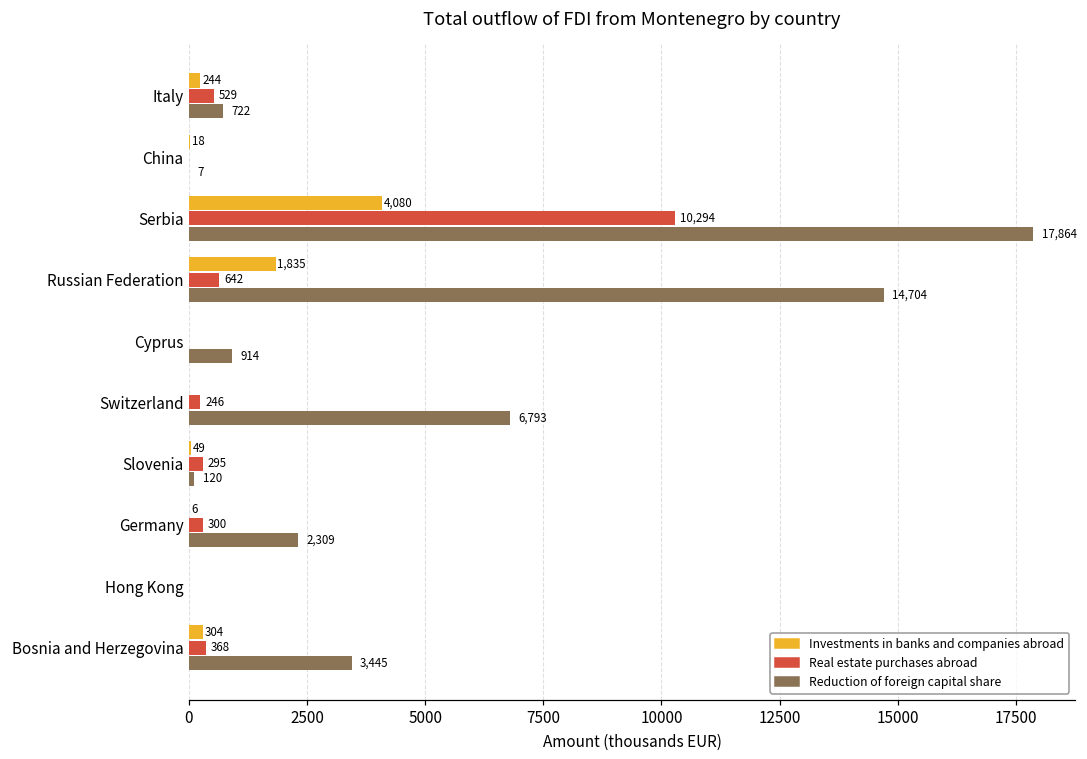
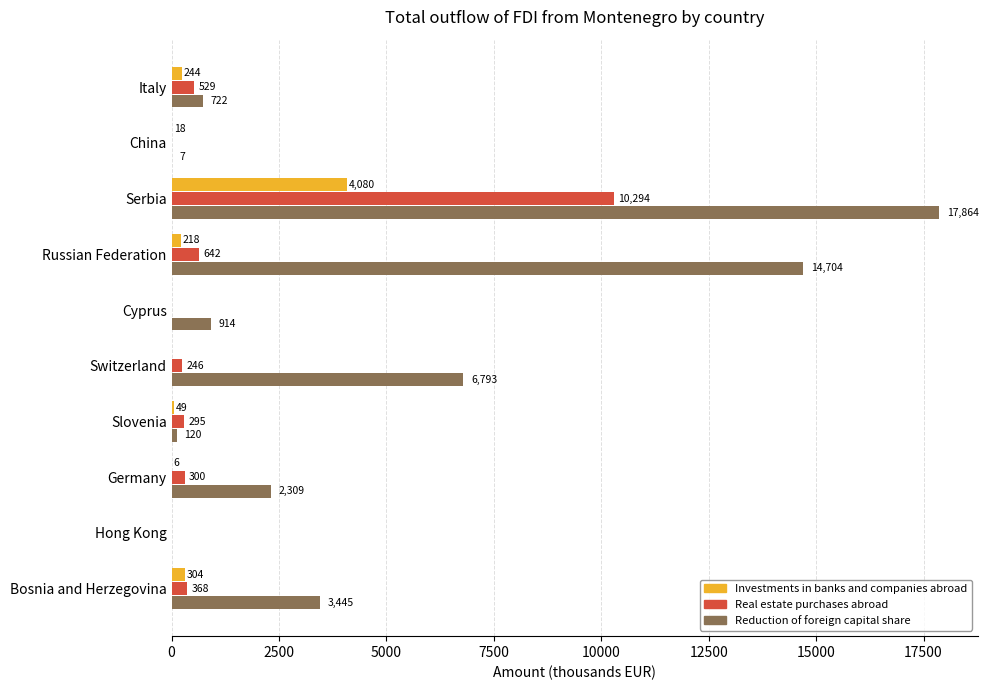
  {
    "Investments in banks and companies abroad": {
      "Italy": "244",
      "China": "18",
      "Serbia": "4,080",
-     "Russian Federation": "1,835",
+     "Russian Federation": "218",
      "Slovenia": "49",
      "Germany": "6",
      "Bosnia and Herzegovina": "304"
    },
    "Real estate purchases abroad": {
      "Italy": "529",
      "Serbia": "10,294",
      "Russian Federation": "642",
      "Switzerland": "246",
      "Slovenia": "295",
      "Germany": "300",
      "Bosnia and Herzegovina": "368"
    },
    "Reduction of foreign capital share": {
      "Italy": "722",
      "China": "7",
      "Serbia": "17,864",
      "Russian Federation": "14,704",
      "Cyprus": "914",
      "Switzerland": "6,793",
      "Slovenia": "120",
      "Germany": "2,309",
      "Bosnia and Herzegovina": "3,445"
    }
  }
